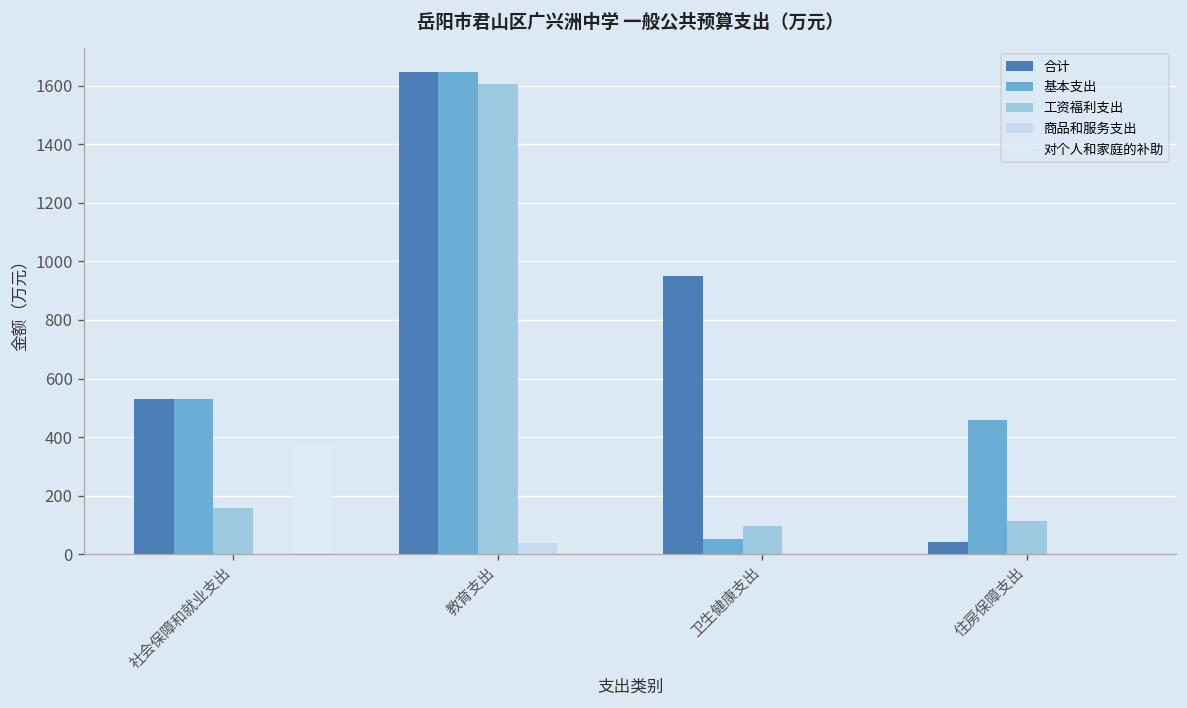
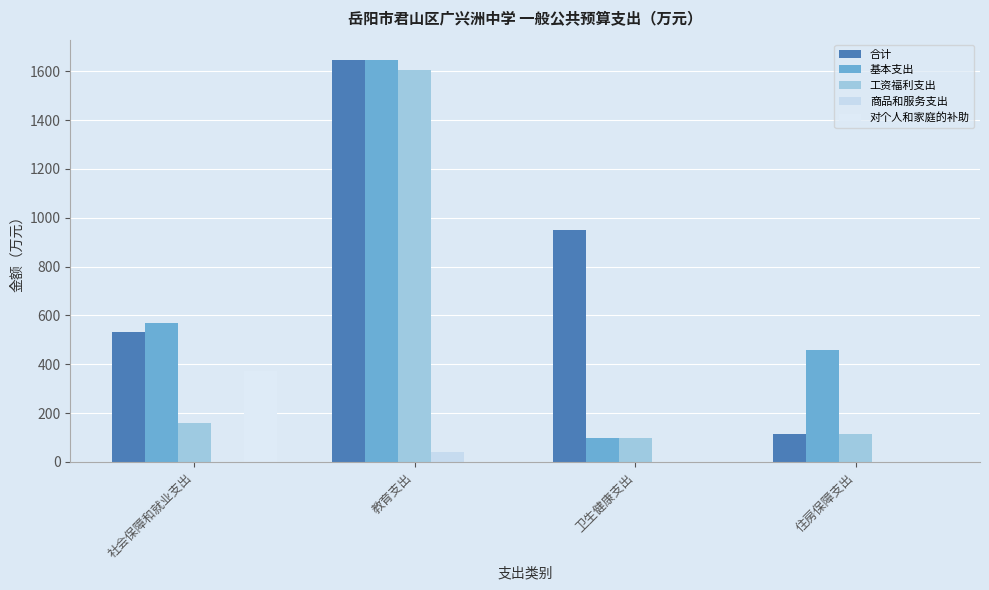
  {
    "合计": {
      "社会保障和就业支出": 530,
      "教育支出": 1650,
      "卫生健康支出": 950,
-     "住房保障支出": 40
+     "住房保障支出": 110
    },
    "基本支出": {
-     "社会保障和就业支出": 530,
+     "社会保障和就业支出": 570,
      "教育支出": 1650,
-     "卫生健康支出": 50,
+     "卫生健康支出": 100,
      "住房保障支出": 460
    }
  }
